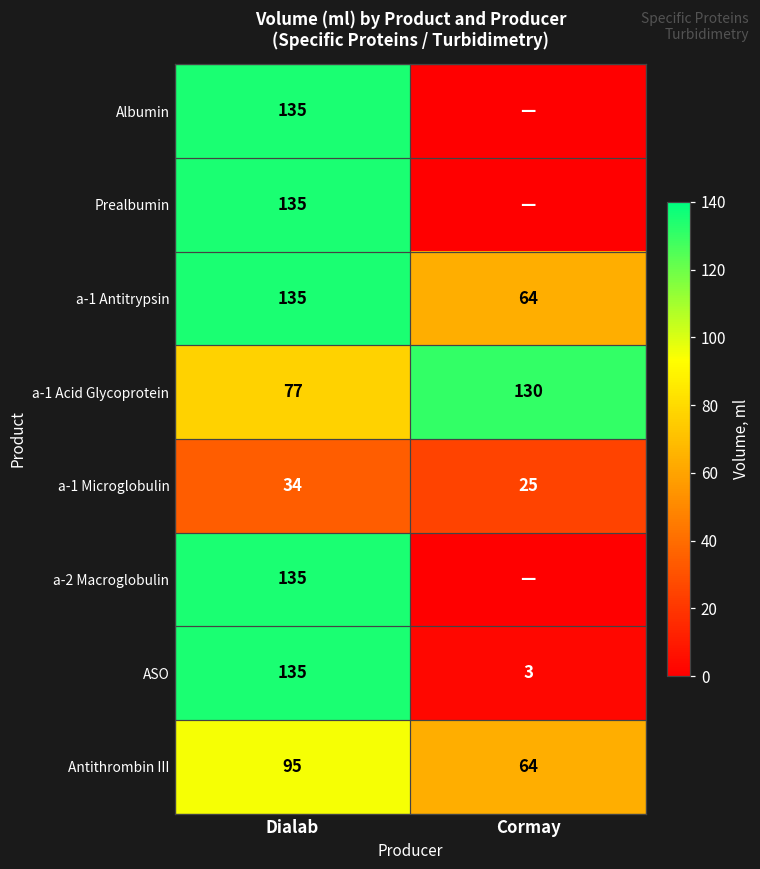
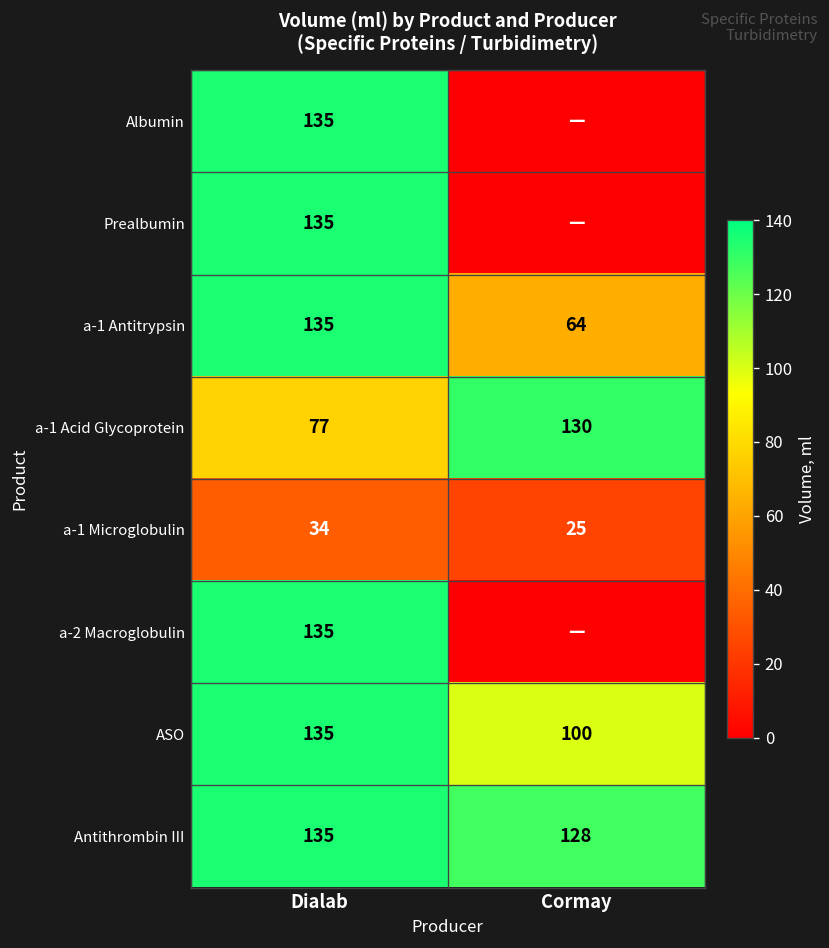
  {
    "Albumin": {
      "Dialab": 135
    },
    "Prealbumin": {
      "Dialab": 135
    },
    "a-1 Antitrypsin": {
      "Dialab": 135,
      "Cormay": 64
    },
    "a-1 Acid Glycoprotein": {
      "Dialab": 77,
      "Cormay": 130
    },
    "a-1 Microglobulin": {
      "Dialab": 34,
      "Cormay": 25
    },
    "a-2 Macroglobulin": {
      "Dialab": 135
    },
    "ASO": {
      "Dialab": 135,
-     "Cormay": 3
+     "Cormay": 100
    },
    "Antithrombin III": {
-     "Dialab": 95,
-     "Cormay": 64
+     "Dialab": 135,
+     "Cormay": 128
    }
  }
